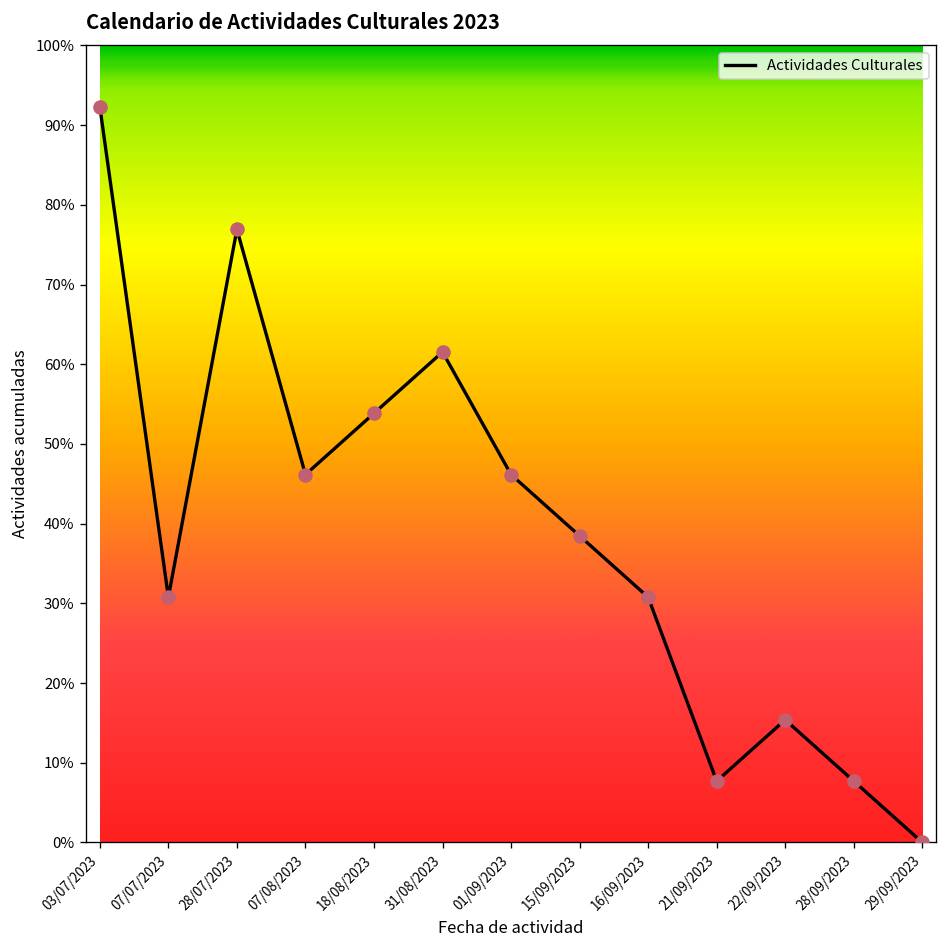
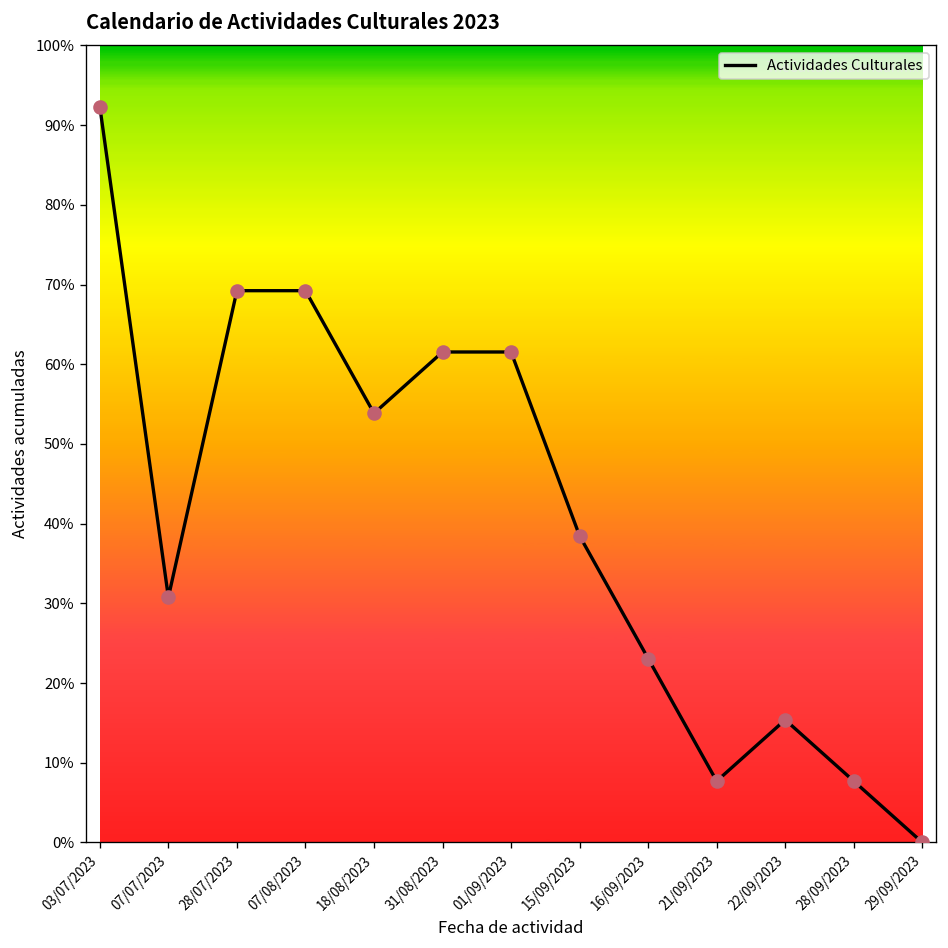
  {
    "03/07/2023": "92%",
    "07/07/2023": "31%",
-   "28/07/2023": "77%",
-   "07/08/2023": "46%",
+   "28/07/2023": "69%",
+   "07/08/2023": "69%",
    "18/08/2023": "54%",
    "31/08/2023": "62%",
-   "01/09/2023": "46%",
+   "01/09/2023": "62%",
    "15/09/2023": "38%",
-   "16/09/2023": "31%",
+   "16/09/2023": "23%",
    "21/09/2023": "8%",
    "22/09/2023": "15%",
    "28/09/2023": "8%",
    "29/09/2023": "0%"
  }
